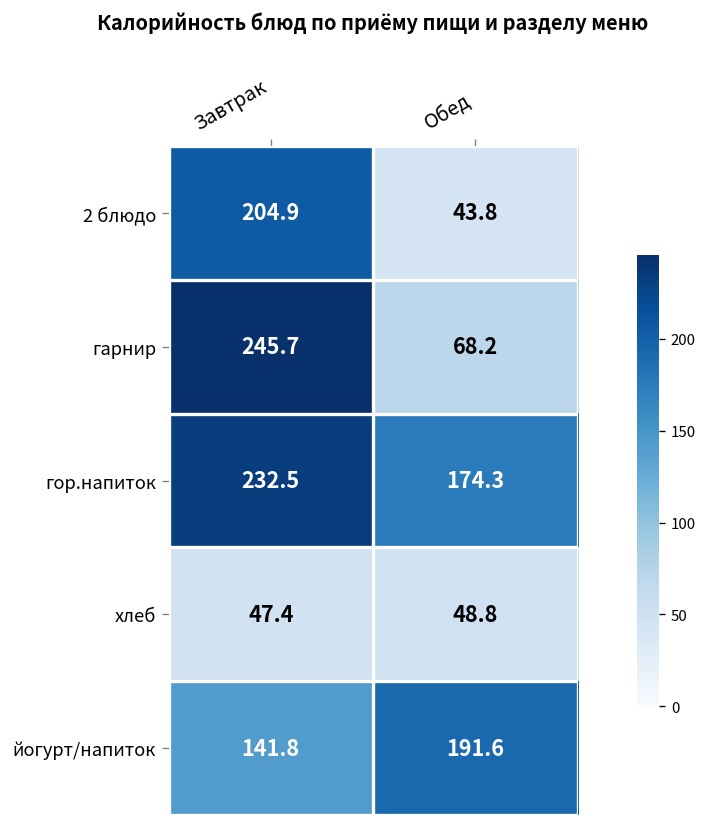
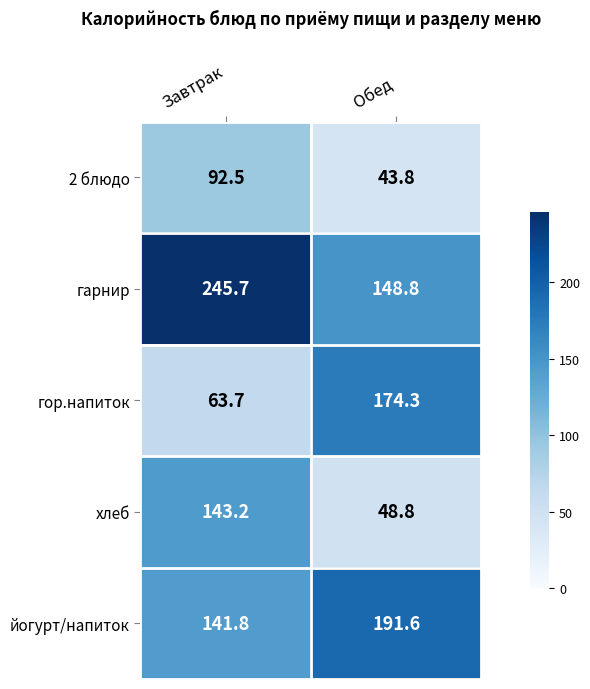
  {
    "2 блюдо": {
-     "Завтрак": 204.9,
+     "Завтрак": 92.5,
      "Обед": 43.8
    },
    "гарнир": {
      "Завтрак": 245.7,
-     "Обед": 68.2
+     "Обед": 148.8
    },
    "гор.напиток": {
-     "Завтрак": 232.5,
+     "Завтрак": 63.7,
      "Обед": 174.3
    },
    "хлеб": {
-     "Завтрак": 47.4,
+     "Завтрак": 143.2,
      "Обед": 48.8
    },
    "йогурт/напиток": {
      "Завтрак": 141.8,
      "Обед": 191.6
    }
  }
